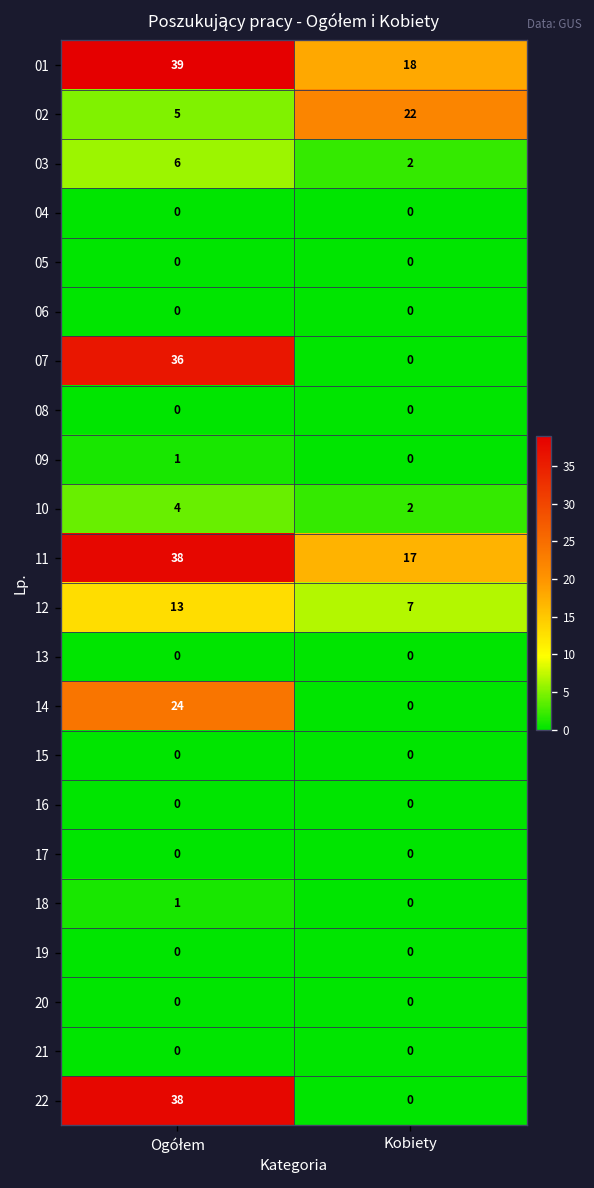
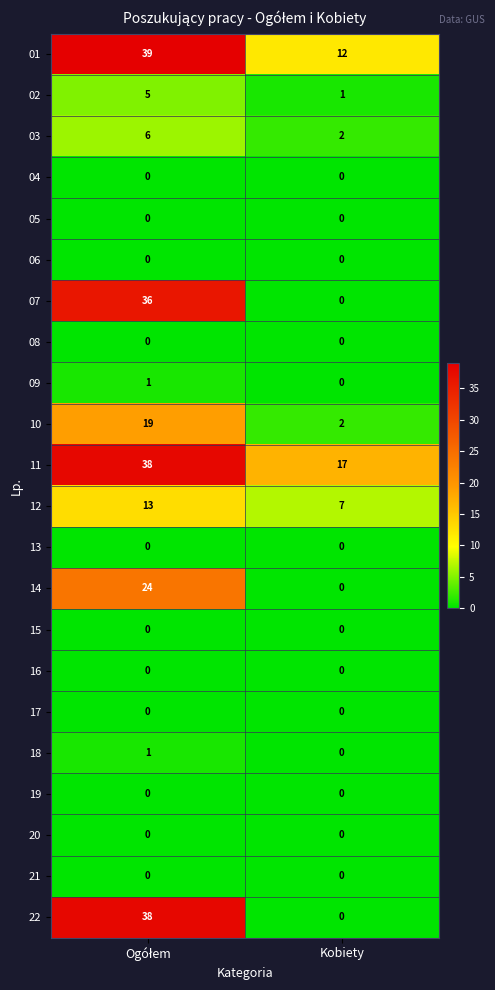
  {
    "01": {
      "Ogółem": 39,
-     "Kobiety": 18
+     "Kobiety": 12
    },
    "02": {
      "Ogółem": 5,
-     "Kobiety": 22
+     "Kobiety": 1
    },
    "03": {
      "Ogółem": 6,
      "Kobiety": 2
    },
    "04": {
      "Ogółem": 0,
      "Kobiety": 0
    },
    "05": {
      "Ogółem": 0,
      "Kobiety": 0
    },
    "06": {
      "Ogółem": 0,
      "Kobiety": 0
    },
    "07": {
      "Ogółem": 36,
      "Kobiety": 0
    },
    "08": {
      "Ogółem": 0,
      "Kobiety": 0
    },
    "09": {
      "Ogółem": 1,
      "Kobiety": 0
    },
    "10": {
-     "Ogółem": 4,
+     "Ogółem": 19,
      "Kobiety": 2
    },
    "11": {
      "Ogółem": 38,
      "Kobiety": 17
    },
    "12": {
      "Ogółem": 13,
      "Kobiety": 7
    },
    "13": {
      "Ogółem": 0,
      "Kobiety": 0
    },
    "14": {
      "Ogółem": 24,
      "Kobiety": 0
    },
    "15": {
      "Ogółem": 0,
      "Kobiety": 0
    },
    "16": {
      "Ogółem": 0,
      "Kobiety": 0
    },
    "17": {
      "Ogółem": 0,
      "Kobiety": 0
    },
    "18": {
      "Ogółem": 1,
      "Kobiety": 0
    },
    "19": {
      "Ogółem": 0,
      "Kobiety": 0
    },
    "20": {
      "Ogółem": 0,
      "Kobiety": 0
    },
    "21": {
      "Ogółem": 0,
      "Kobiety": 0
    },
    "22": {
      "Ogółem": 38,
      "Kobiety": 0
    }
  }
